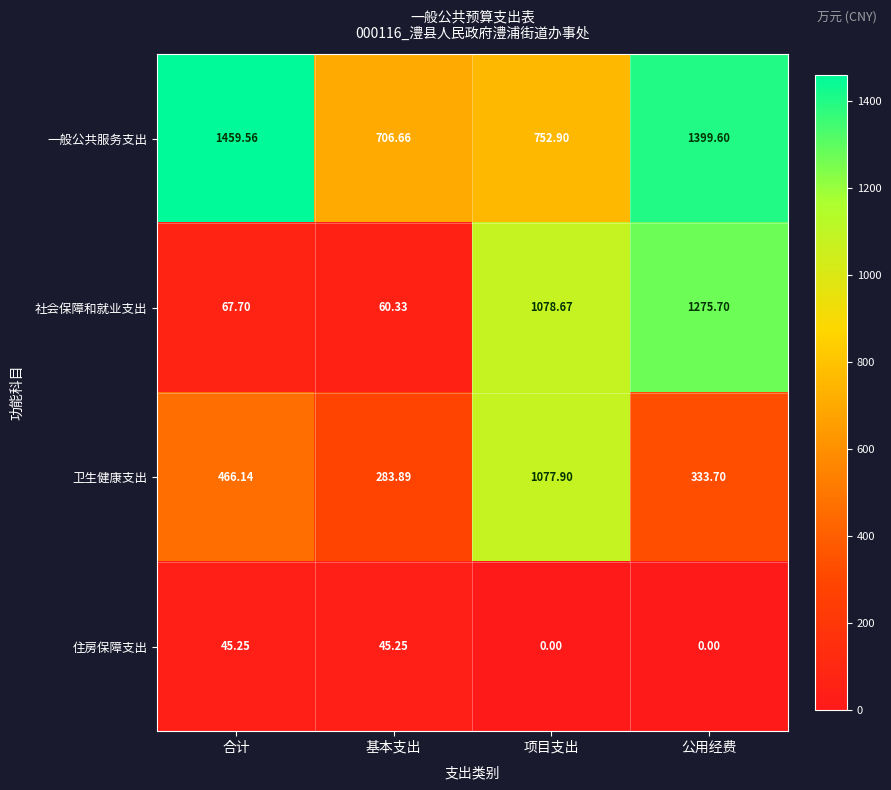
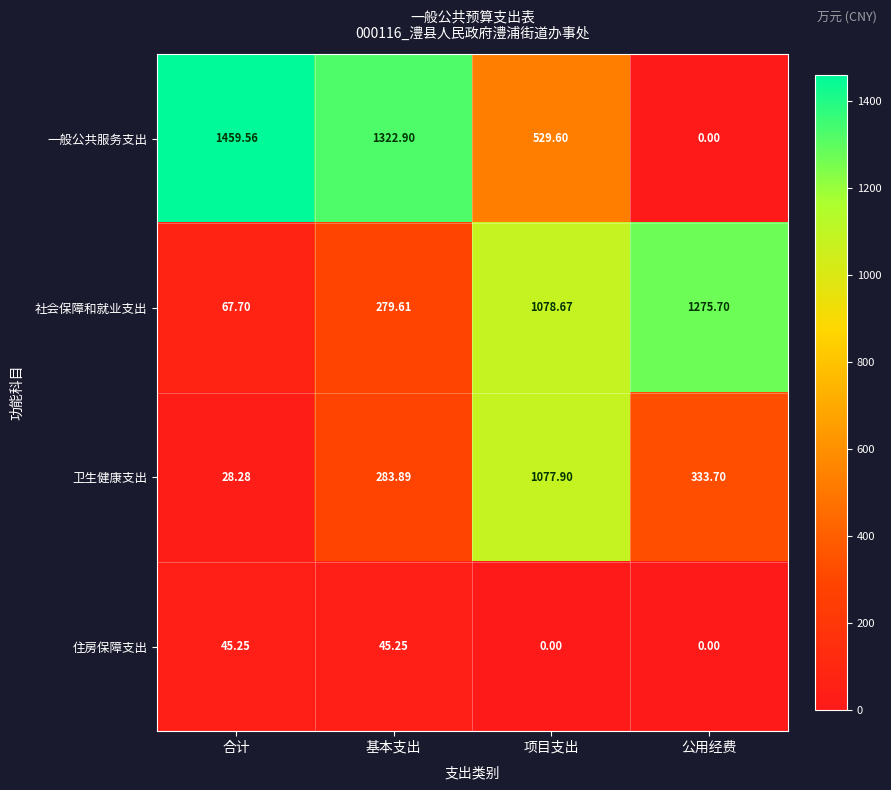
  {
    "一般公共服务支出": {
      "合计": 1459.56,
-     "基本支出": 706.66,
-     "项目支出": 752.90,
-     "公用经费": 1399.60
+     "基本支出": 1322.90,
+     "项目支出": 529.60,
+     "公用经费": 0.00
    },
    "社会保障和就业支出": {
      "合计": 67.70,
-     "基本支出": 60.33,
+     "基本支出": 279.61,
      "项目支出": 1078.67,
      "公用经费": 1275.70
    },
    "卫生健康支出": {
-     "合计": 466.14,
+     "合计": 28.28,
      "基本支出": 283.89,
      "项目支出": 1077.90,
      "公用经费": 333.70
    },
    "住房保障支出": {
      "合计": 45.25,
      "基本支出": 45.25,
      "项目支出": 0.00,
      "公用经费": 0.00
    }
  }
